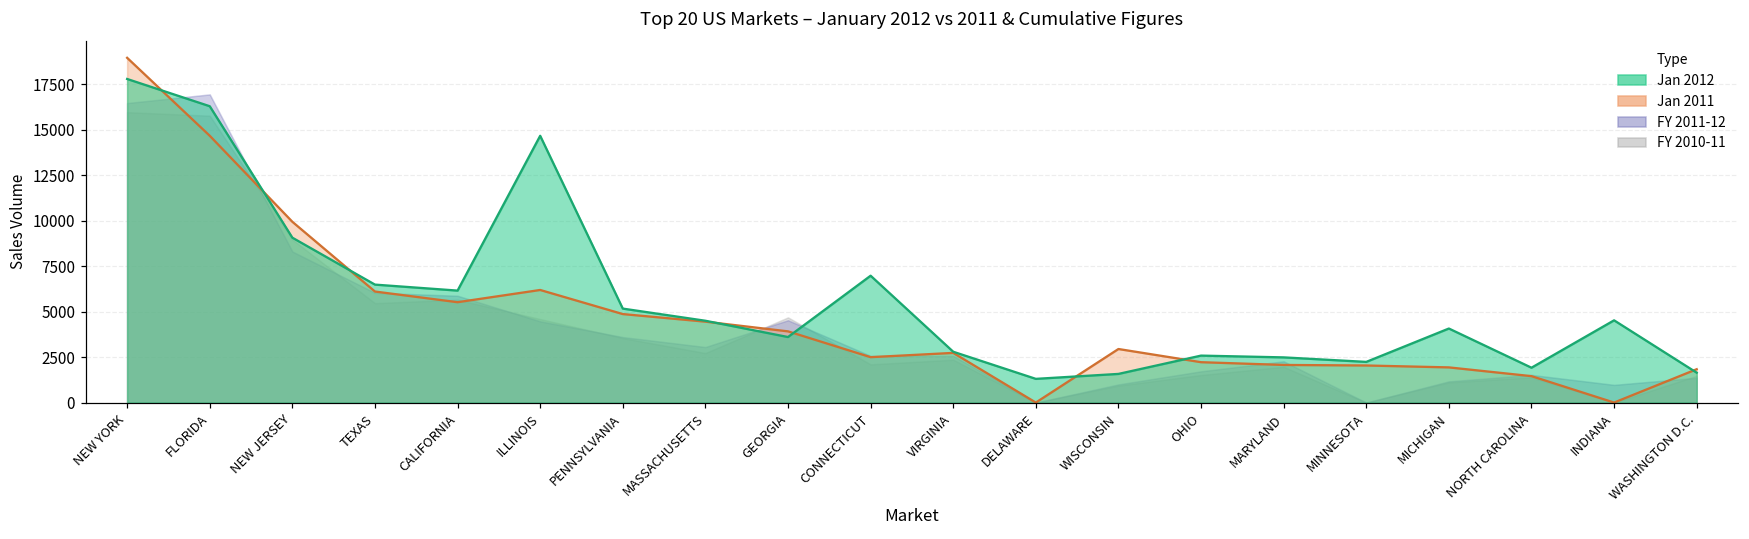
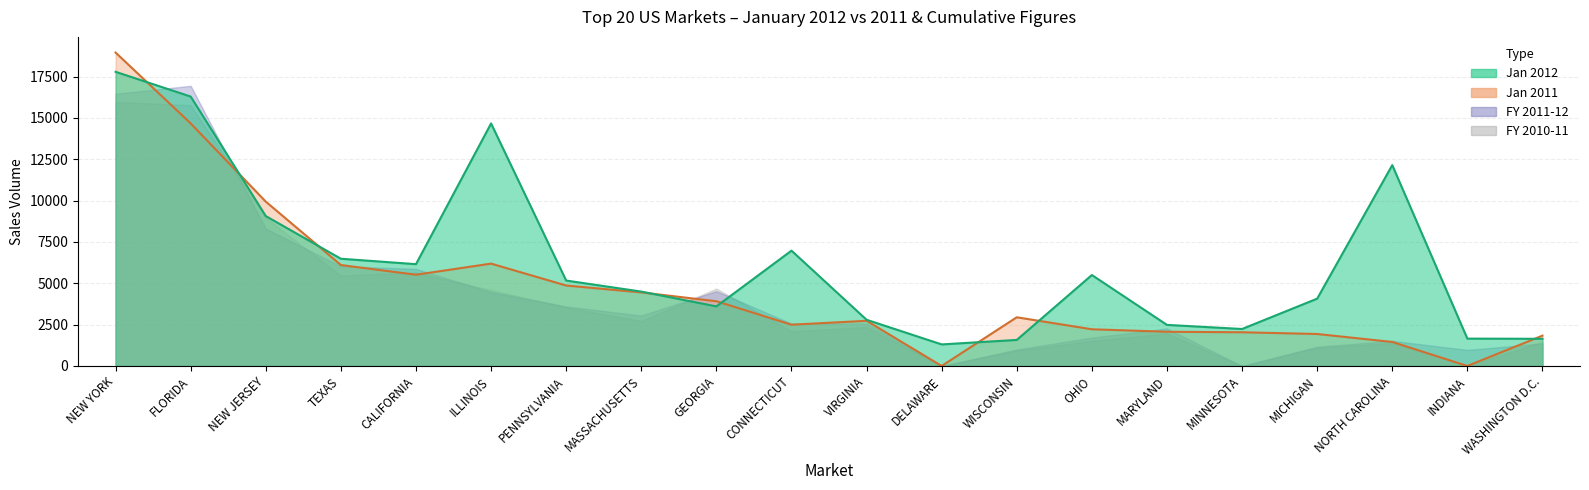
  {
    "Jan 2012": {
      "NEW YORK": 17800,
      "FLORIDA": 16300,
      "TEXAS": 6500,
      "CALIFORNIA": 6200,
      "ILLINOIS": 14700,
      "PENNSYLVANIA": 5200,
      "GEORGIA": 3600,
      "CONNECTICUT": 7000,
      "DELAWARE": 1300,
      "WISCONSIN": 1600,
-     "OHIO": 2600,
+     "OHIO": 5500,
      "MARYLAND": 2500,
      "MINNESOTA": 2200,
      "MICHIGAN": 4100,
-     "NORTH CAROLINA": 1900,
-     "INDIANA": 4500,
+     "NORTH CAROLINA": 12100,
+     "INDIANA": 1700,
      "WASHINGTON D.C.": 1600
    }
  }
